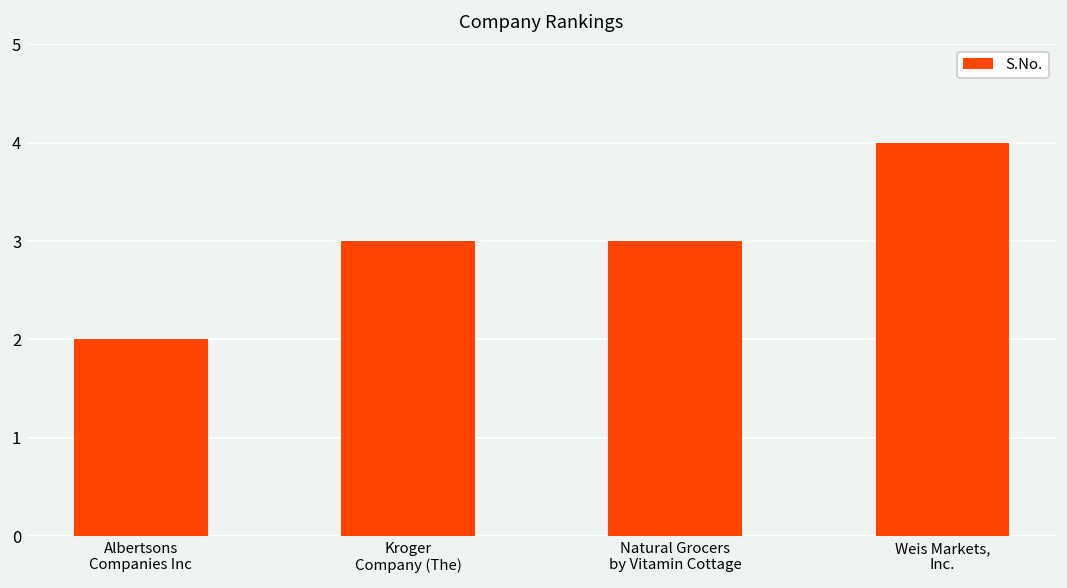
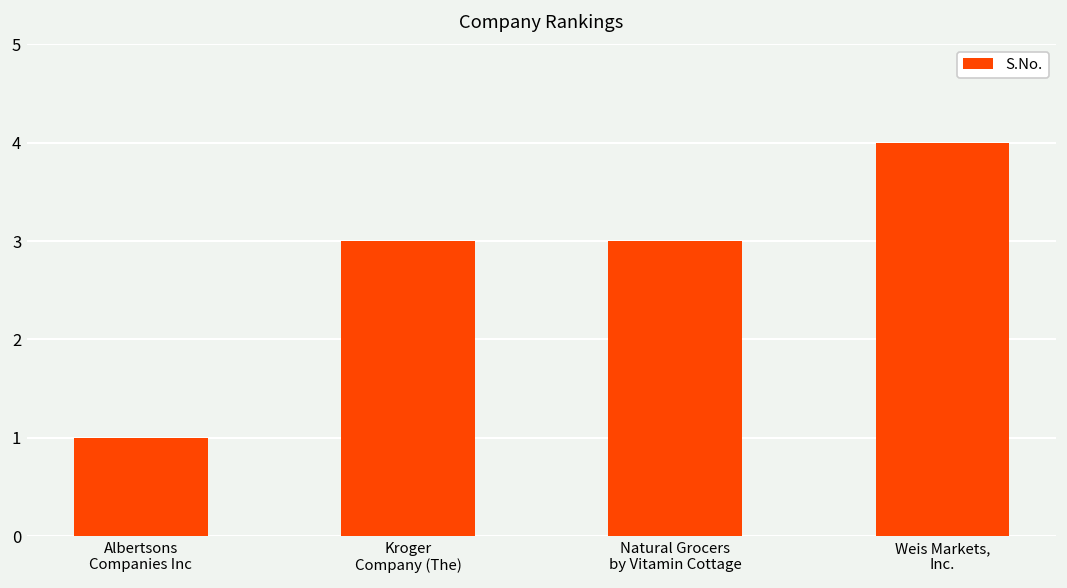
  {
-   "Albertsons Companies Inc": 2,
+   "Albertsons Companies Inc": 1,
    "Kroger Company (The)": 3,
    "Natural Grocers by Vitamin Cottage": 3,
    "Weis Markets, Inc.": 4
  }
